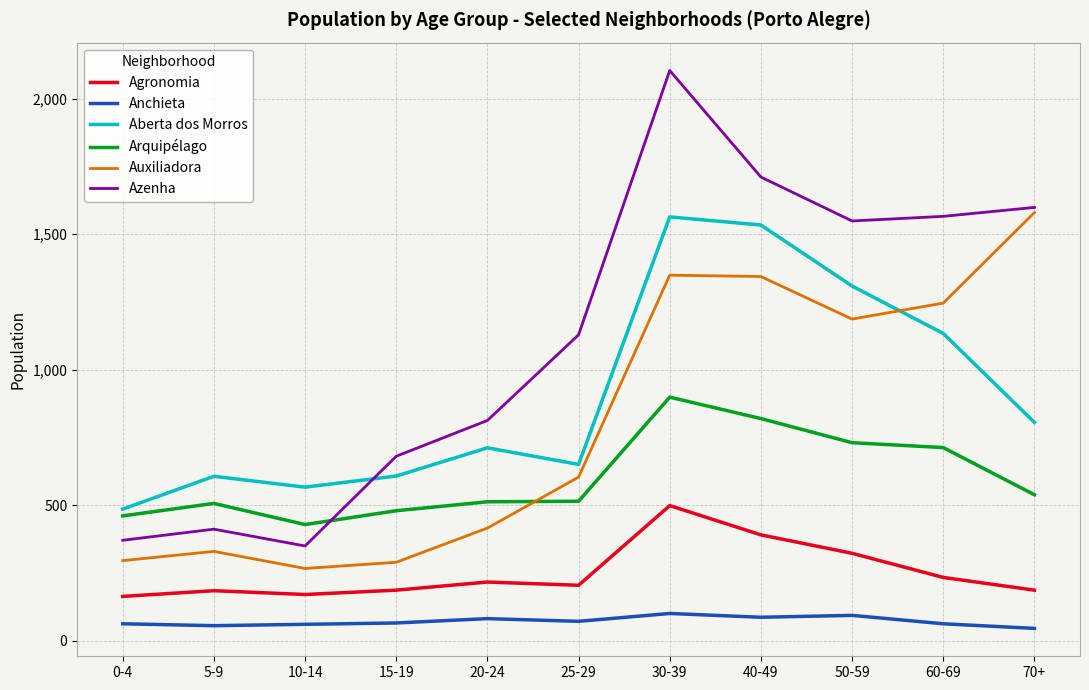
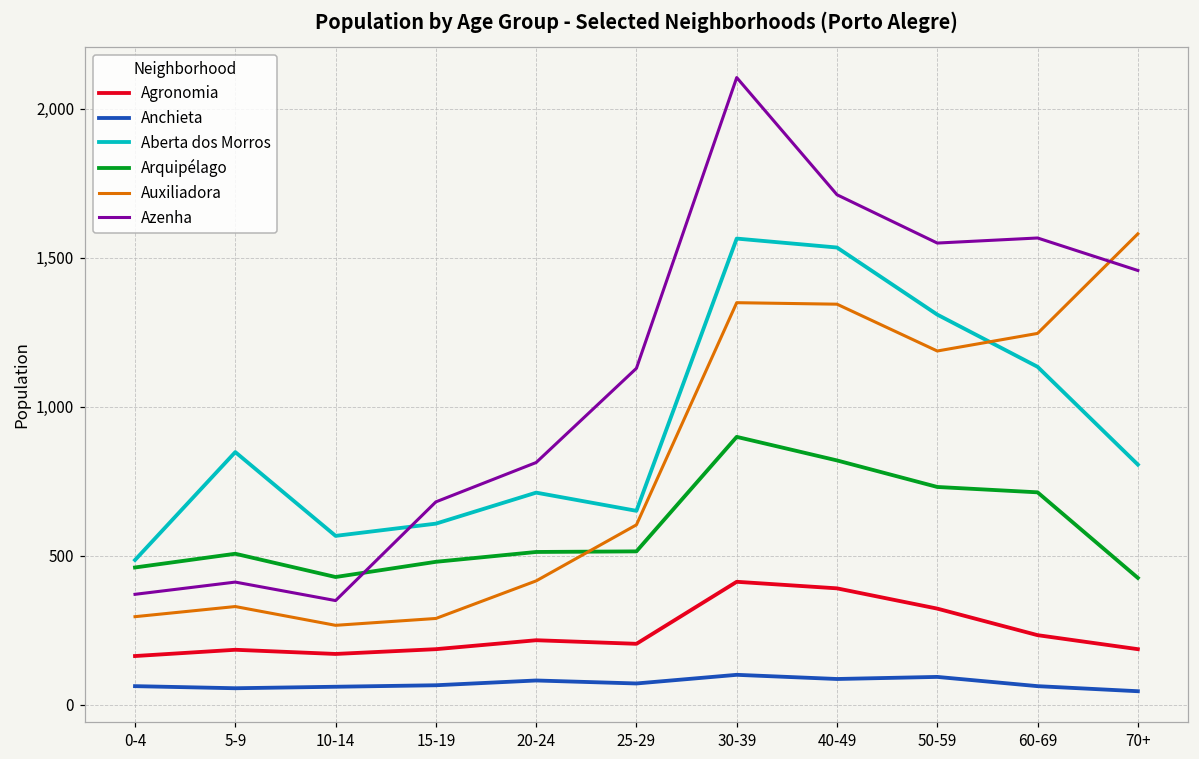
  {
    "Agronomia": {
      "0-4": "160",
      "5-9": "190",
      "10-14": "170",
      "15-19": "190",
      "20-24": "220",
      "25-29": "210",
-     "30-39": "500",
+     "30-39": "410",
      "40-49": "390",
      "50-59": "320",
      "60-69": "230",
      "70+": "190"
    },
    "Anchieta": {
      "0-4": "60",
      "5-9": "60",
      "10-14": "60",
      "15-19": "70",
      "20-24": "80",
      "25-29": "70",
      "30-39": "100",
      "40-49": "90",
      "50-59": "90",
      "60-69": "60",
      "70+": "50"
    },
    "Aberta dos Morros": {
      "0-4": "490",
-     "5-9": "610",
+     "5-9": "850",
      "10-14": "570",
      "15-19": "610",
      "20-24": "710",
      "25-29": "650",
      "30-39": "1,560",
      "40-49": "1,530",
      "50-59": "1,310",
      "60-69": "1,130",
      "70+": "810"
    },
    "Arquipélago": {
      "0-4": "460",
      "5-9": "510",
      "10-14": "430",
      "15-19": "480",
      "20-24": "510",
      "25-29": "520",
      "30-39": "900",
      "40-49": "820",
      "50-59": "730",
      "60-69": "710",
-     "70+": "540"
+     "70+": "430"
    },
    "Auxiliadora": {
      "0-4": "300",
      "5-9": "330",
      "10-14": "270",
      "15-19": "290",
      "20-24": "420",
      "25-29": "600",
      "30-39": "1,350",
      "40-49": "1,340",
      "50-59": "1,190",
      "60-69": "1,250",
      "70+": "1,580"
    },
    "Azenha": {
      "0-4": "370",
      "5-9": "410",
      "10-14": "350",
      "15-19": "680",
      "20-24": "810",
      "25-29": "1,130",
      "30-39": "2,100",
      "40-49": "1,710",
      "50-59": "1,550",
      "60-69": "1,570",
-     "70+": "1,600"
+     "70+": "1,460"
    }
  }
